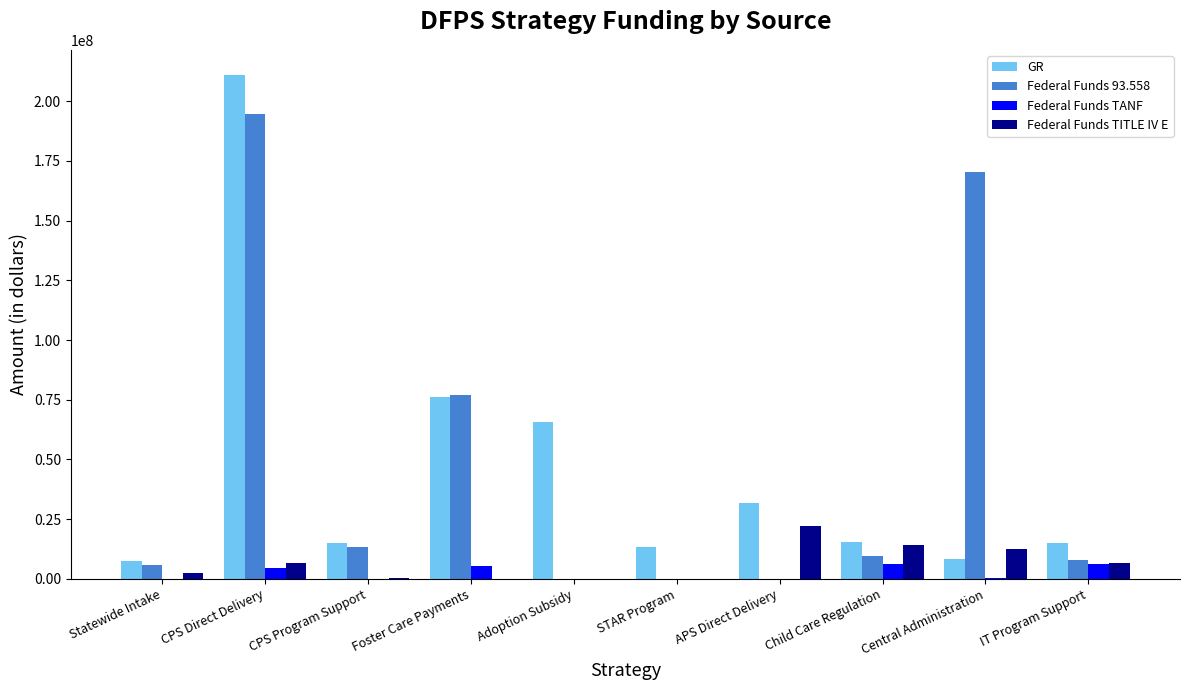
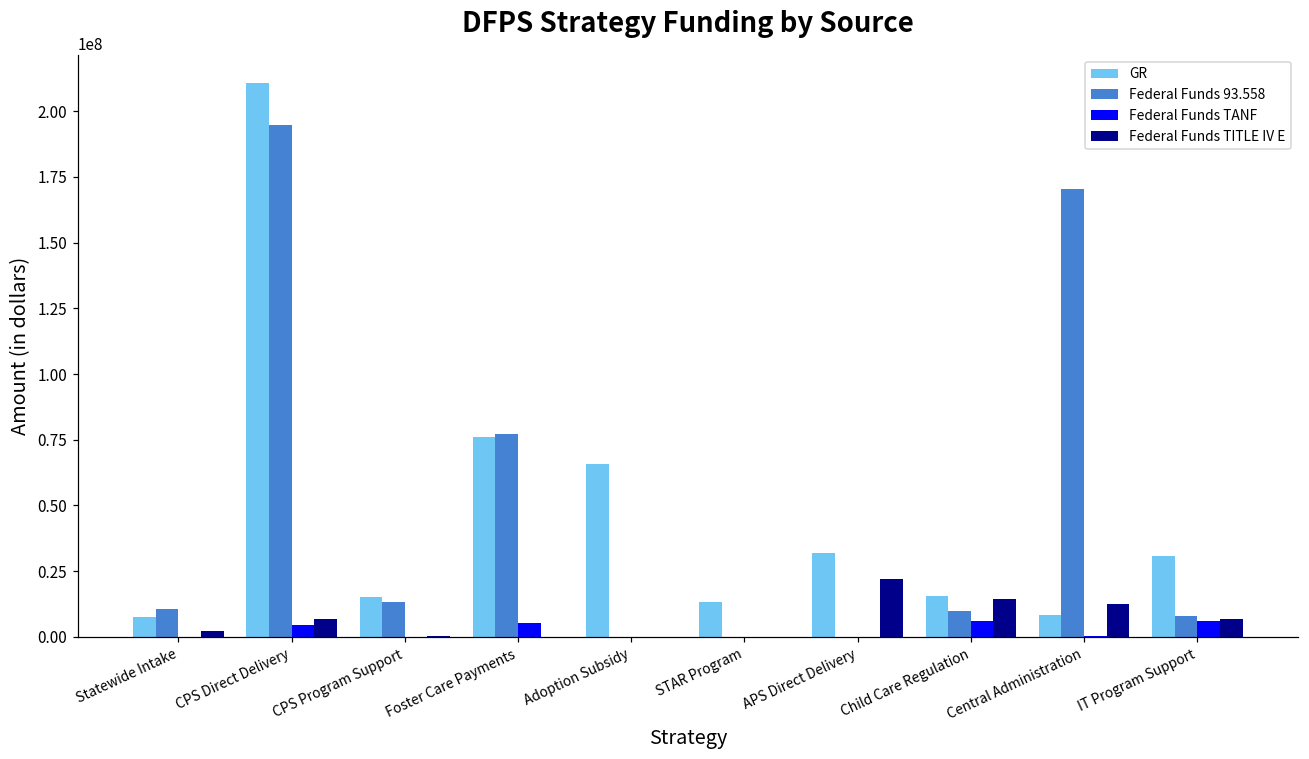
  {
    "GR": {
      "Statewide Intake": 8000000,
      "CPS Direct Delivery": 211000000,
      "CPS Program Support": 15000000,
      "Foster Care Payments": 76000000,
      "Adoption Subsidy": 66000000,
      "STAR Program": 13000000,
      "APS Direct Delivery": 32000000,
      "Child Care Regulation": 16000000,
      "Central Administration": 8000000,
-     "IT Program Support": 15000000
+     "IT Program Support": 31000000
    },
    "Federal Funds 93.558": {
-     "Statewide Intake": 6000000,
+     "Statewide Intake": 10000000,
      "CPS Direct Delivery": 195000000,
      "CPS Program Support": 13000000,
      "Foster Care Payments": 77000000,
      "Adoption Subsidy": 0,
      "STAR Program": 0,
      "APS Direct Delivery": 0,
      "Child Care Regulation": 10000000,
      "Central Administration": 170000000,
      "IT Program Support": 8000000
    },
    "Federal Funds TANF": {
      "CPS Direct Delivery": 4000000,
      "CPS Program Support": 0,
      "Foster Care Payments": 5000000,
      "Adoption Subsidy": 0,
      "STAR Program": 0,
      "APS Direct Delivery": 0,
      "Child Care Regulation": 6000000,
      "IT Program Support": 6000000
    },
    "Federal Funds TITLE IV E": {
      "Statewide Intake": 2000000,
      "CPS Direct Delivery": 7000000,
      "Foster Care Payments": 0,
      "Adoption Subsidy": 0,
      "STAR Program": 0,
      "APS Direct Delivery": 22000000,
      "Child Care Regulation": 14000000,
      "Central Administration": 13000000,
      "IT Program Support": 7000000
    }
  }
